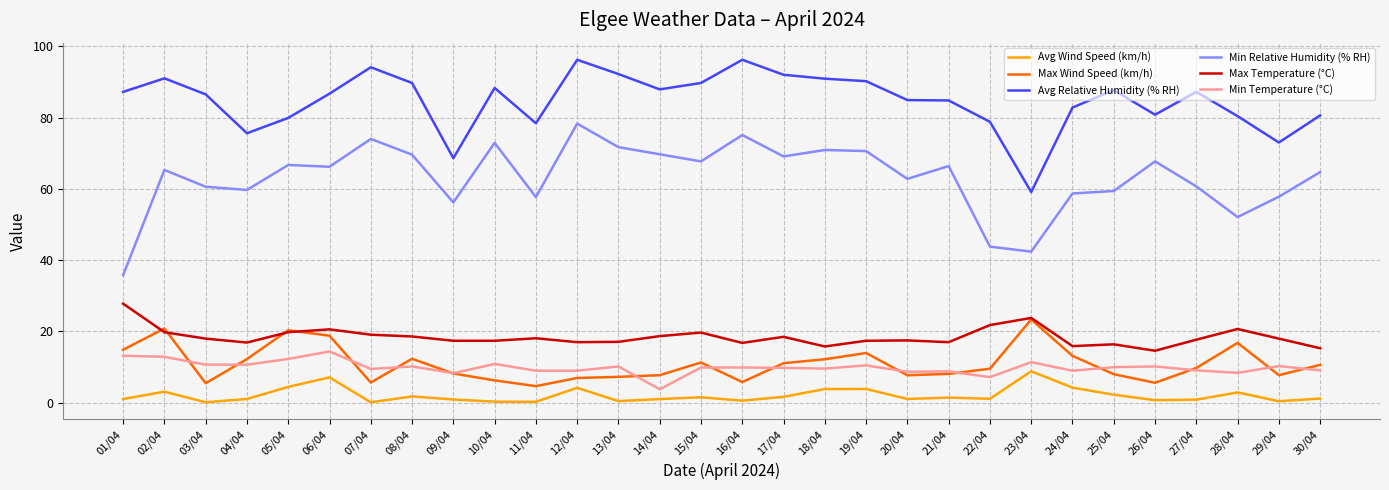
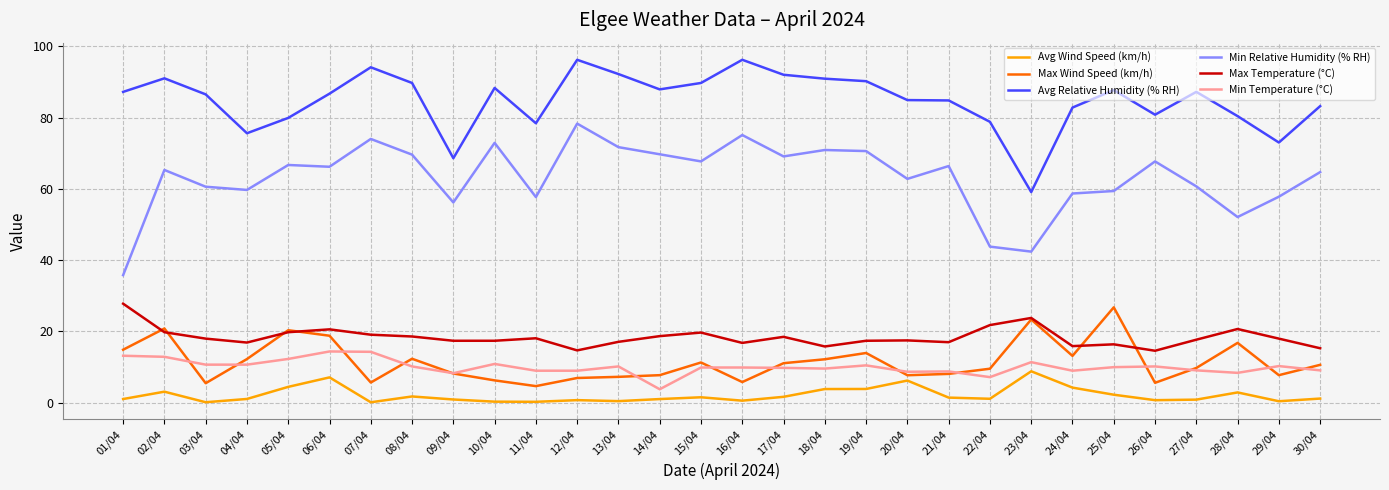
  {
    "Avg Wind Speed (km/h)": {
      "01/04": 1,
      "02/04": 3,
      "03/04": 0,
      "04/04": 1,
      "05/04": 4,
      "06/04": 7,
      "07/04": 0,
      "08/04": 2,
      "09/04": 1,
      "10/04": 0,
      "11/04": 0,
-     "12/04": 4,
+     "12/04": 1,
      "13/04": 0,
      "14/04": 1,
      "15/04": 2,
      "16/04": 1,
      "17/04": 2,
      "18/04": 4,
      "19/04": 4,
-     "20/04": 1,
+     "20/04": 6,
      "21/04": 1,
      "22/04": 1,
      "23/04": 9,
      "24/04": 4,
      "25/04": 2,
      "26/04": 1,
      "27/04": 1,
      "28/04": 3,
      "29/04": 0,
      "30/04": 1
    },
    "Max Wind Speed (km/h)": {
      "01/04": 15,
      "02/04": 21,
      "03/04": 6,
      "04/04": 12,
      "06/04": 19,
      "07/04": 6,
      "08/04": 12,
      "10/04": 6,
      "11/04": 5,
      "12/04": 7,
      "13/04": 7,
      "14/04": 8,
      "15/04": 11,
      "16/04": 6,
      "17/04": 11,
      "18/04": 12,
      "19/04": 14,
      "20/04": 8,
      "22/04": 10,
      "24/04": 13,
-     "25/04": 8,
+     "25/04": 27,
      "26/04": 6,
      "28/04": 17,
      "29/04": 8,
      "30/04": 11
    },
    "Avg Relative Humidity (% RH)": {
      "01/04": 87,
      "02/04": 91,
      "03/04": 87,
      "04/04": 76,
      "05/04": 80,
      "06/04": 87,
      "07/04": 94,
      "08/04": 90,
      "09/04": 69,
      "10/04": 88,
      "11/04": 78,
      "12/04": 96,
      "13/04": 92,
      "14/04": 88,
      "15/04": 90,
      "16/04": 96,
      "17/04": 92,
      "18/04": 91,
      "19/04": 90,
      "20/04": 85,
      "21/04": 85,
      "22/04": 79,
      "23/04": 59,
      "24/04": 83,
      "26/04": 81,
      "28/04": 80,
      "29/04": 73,
-     "30/04": 81
+     "30/04": 83
    },
    "Min Relative Humidity (% RH)": {
      "01/04": 36,
      "02/04": 65,
      "03/04": 61,
      "04/04": 60,
      "05/04": 67,
      "06/04": 66,
      "07/04": 74,
      "08/04": 70,
      "09/04": 56,
      "10/04": 73,
      "11/04": 58,
      "12/04": 78,
      "13/04": 72,
      "14/04": 70,
      "15/04": 68,
      "16/04": 75,
      "17/04": 69,
      "18/04": 71,
      "19/04": 71,
      "20/04": 63,
      "21/04": 66,
      "22/04": 44,
      "23/04": 42,
      "24/04": 59,
      "25/04": 59,
      "26/04": 68,
      "27/04": 61,
      "28/04": 52,
      "29/04": 58,
      "30/04": 65
    },
    "Max Temperature (°C)": {
      "01/04": 28,
      "02/04": 20,
      "03/04": 18,
      "04/04": 17,
      "06/04": 21,
      "07/04": 19,
      "08/04": 19,
      "09/04": 17,
      "10/04": 17,
      "11/04": 18,
-     "12/04": 17,
+     "12/04": 15,
      "13/04": 17,
      "14/04": 19,
      "15/04": 20,
      "16/04": 17,
      "17/04": 19,
      "18/04": 16,
      "19/04": 17,
      "20/04": 18,
      "21/04": 17,
      "22/04": 22,
      "24/04": 16,
      "25/04": 16,
      "26/04": 15,
      "27/04": 18,
      "28/04": 21,
      "29/04": 18,
      "30/04": 15
    },
    "Min Temperature (°C)": {
      "01/04": 13,
      "02/04": 13,
      "03/04": 11,
      "04/04": 11,
      "05/04": 12,
      "06/04": 14,
-     "07/04": 10,
+     "07/04": 14,
      "08/04": 10,
      "10/04": 11,
      "11/04": 9,
      "12/04": 9,
      "13/04": 10,
      "14/04": 4,
      "15/04": 10,
      "16/04": 10,
      "17/04": 10,
      "18/04": 10,
      "19/04": 11,
      "20/04": 9,
      "22/04": 7,
      "23/04": 11,
      "24/04": 9,
      "25/04": 10,
      "26/04": 10,
      "28/04": 8,
      "29/04": 10,
      "30/04": 9
    }
  }
